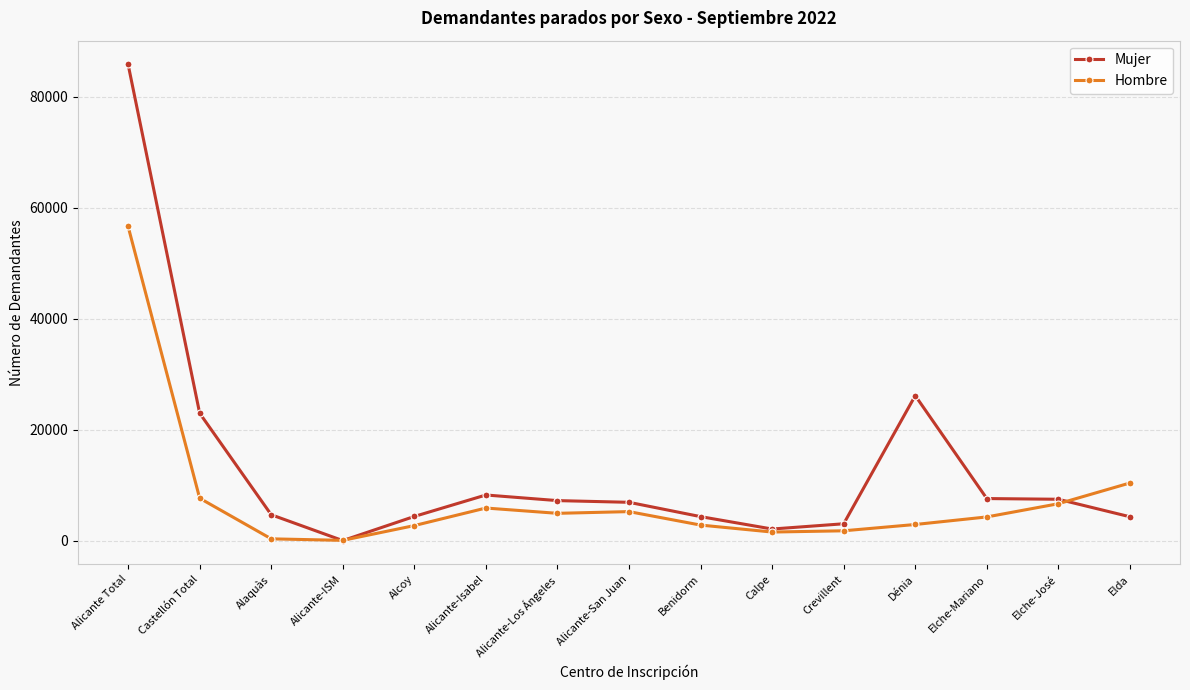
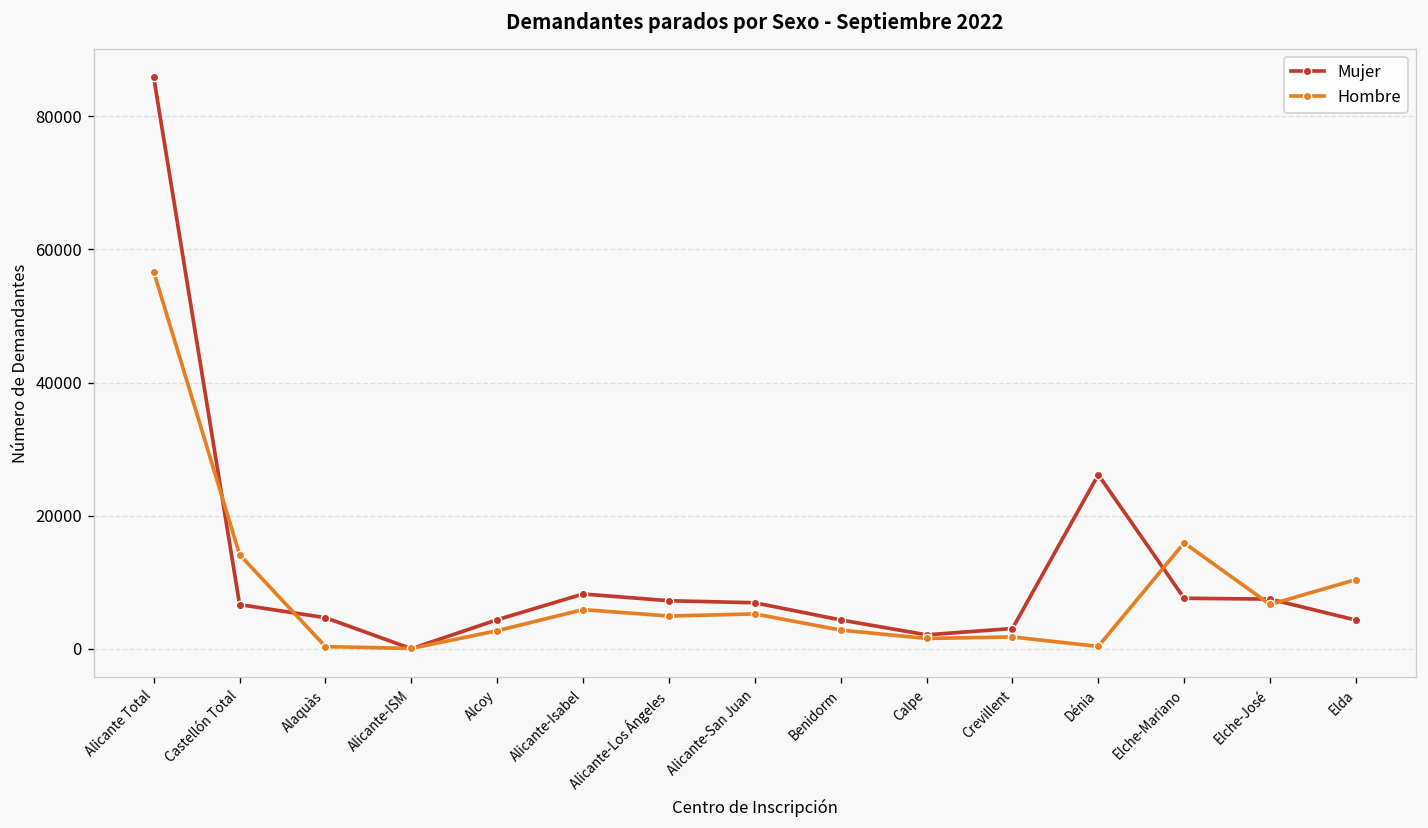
  {
    "Mujer": {
      "Alicante Total": 86000,
-     "Castellón Total": 23000,
+     "Castellón Total": 7000,
      "Alaquàs": 5000,
      "Alcoy": 4000,
      "Alicante-Isabel": 8000,
      "Alicante-Los Ángeles": 7000,
      "Alicante-San Juan": 7000,
      "Benidorm": 4000,
      "Calpe": 2000,
      "Crevillent": 3000,
      "Dénia": 26000,
      "Elche-Mariano": 8000,
      "Elche-José": 7000,
      "Elda": 4000
    },
    "Hombre": {
      "Alicante Total": 57000,
-     "Castellón Total": 8000,
+     "Castellón Total": 14000,
      "Alaquàs": 0,
      "Alcoy": 3000,
      "Alicante-Isabel": 6000,
      "Alicante-Los Ángeles": 5000,
      "Alicante-San Juan": 5000,
      "Benidorm": 3000,
      "Calpe": 2000,
      "Crevillent": 2000,
-     "Dénia": 3000,
-     "Elche-Mariano": 4000,
+     "Dénia": 0,
+     "Elche-Mariano": 16000,
      "Elche-José": 7000,
      "Elda": 10000
    }
  }
